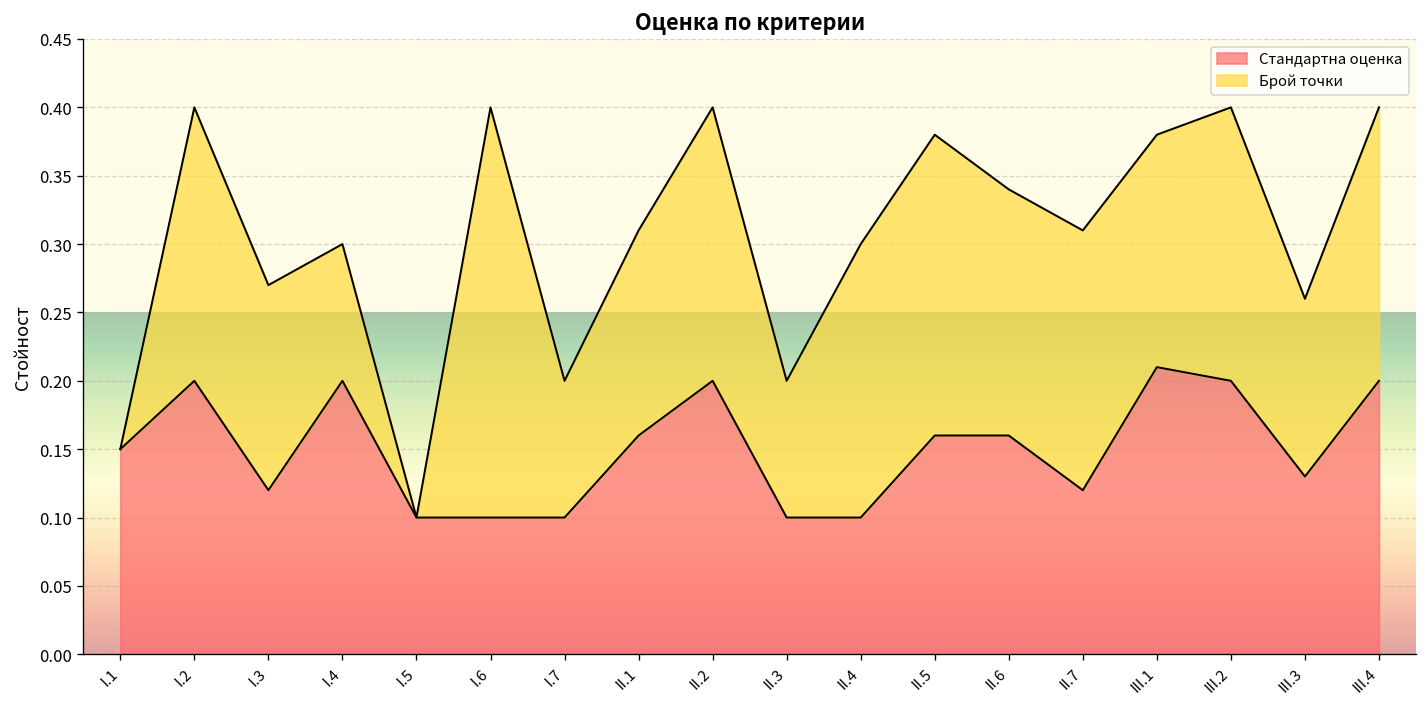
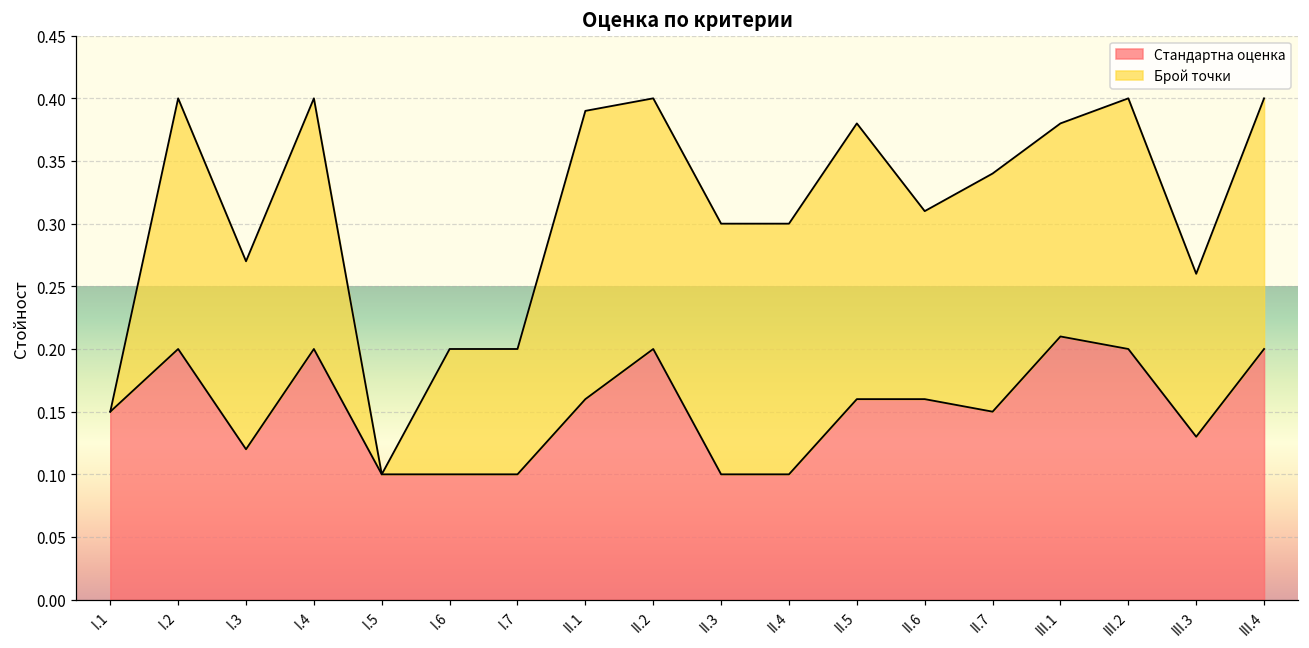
  {
    "Стандартна оценка": {
      "I.2": 0.20,
      "I.3": 0.12,
      "I.4": 0.20,
      "I.6": 0.10,
      "I.7": 0.10,
      "II.1": 0.16,
      "II.2": 0.20,
      "II.3": 0.10,
      "II.4": 0.10,
      "II.5": 0.16,
      "II.6": 0.16,
-     "II.7": 0.12,
+     "II.7": 0.15,
      "III.1": 0.21,
      "III.2": 0.20,
      "III.3": 0.13,
      "III.4": 0.20
    },
    "Брой точки": {
      "I.2": 0.20,
      "I.3": 0.15,
-     "I.4": 0.1,
-     "I.6": 0.3,
+     "I.4": 0.2,
+     "I.6": 0.1,
      "I.7": 0.10,
-     "II.1": 0.15,
+     "II.1": 0.23,
      "II.2": 0.20,
-     "II.3": 0.1,
+     "II.3": 0.2,
      "II.4": 0.20,
      "II.5": 0.22,
-     "II.6": 0.18,
+     "II.6": 0.15,
      "II.7": 0.19,
      "III.1": 0.17,
      "III.2": 0.20,
      "III.3": 0.13,
      "III.4": 0.20
    }
  }
